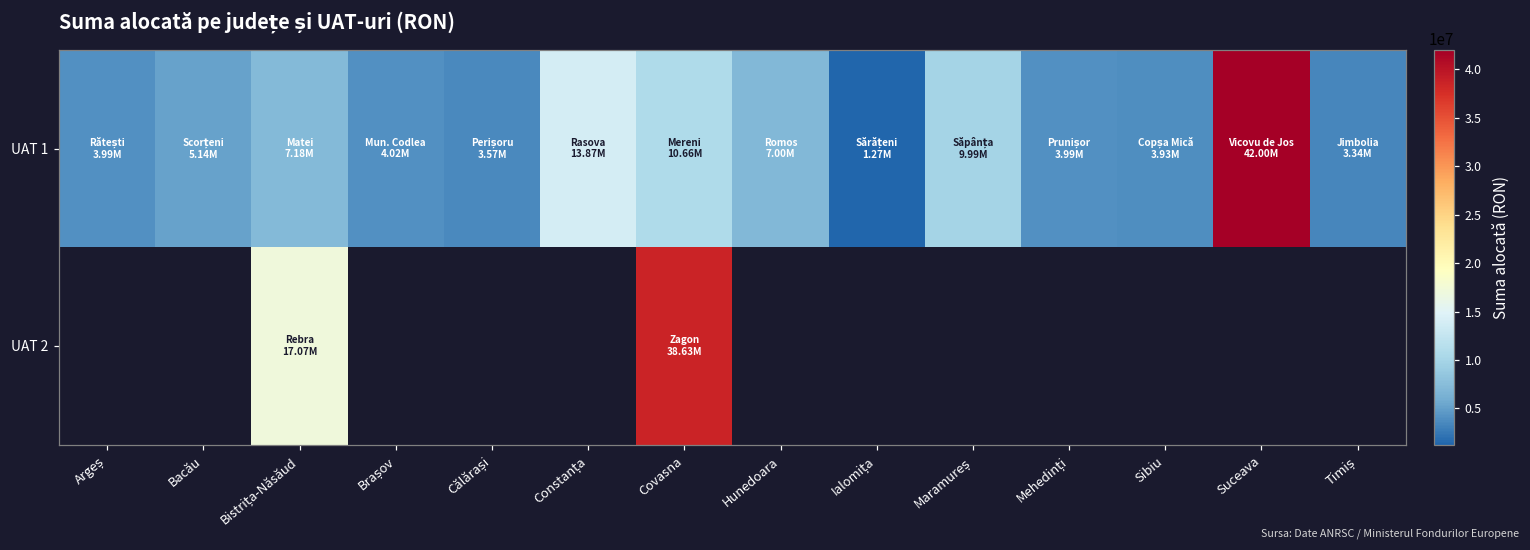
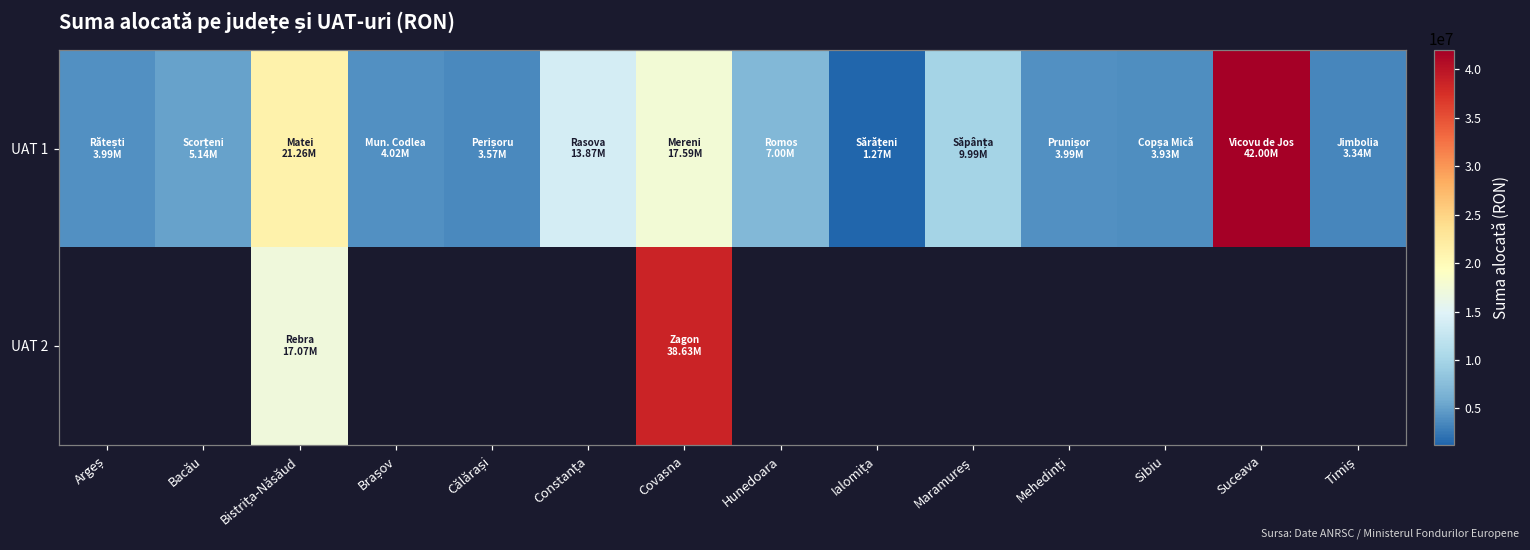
  {
    "UAT 1": {
      "Argeș": "3.99M",
      "Bacău": "5.14M",
-     "Bistrița-Năsăud": "7.18M",
+     "Bistrița-Năsăud": "21.26M",
      "Brașov": "4.02M",
      "Călărași": "3.57M",
      "Constanța": "13.87M",
-     "Covasna": "10.66M",
+     "Covasna": "17.59M",
      "Hunedoara": "7.00M",
      "Ialomița": "1.27M",
      "Maramureș": "9.99M",
      "Mehedinți": "3.99M",
      "Sibiu": "3.93M",
      "Suceava": "42.00M",
      "Timiș": "3.34M"
    },
    "UAT 2": {
      "Bistrița-Năsăud": "17.07M",
      "Covasna": "38.63M"
    }
  }
